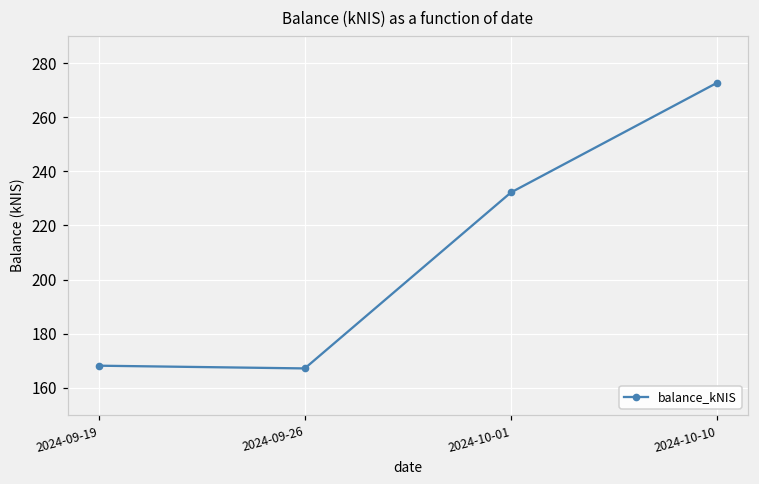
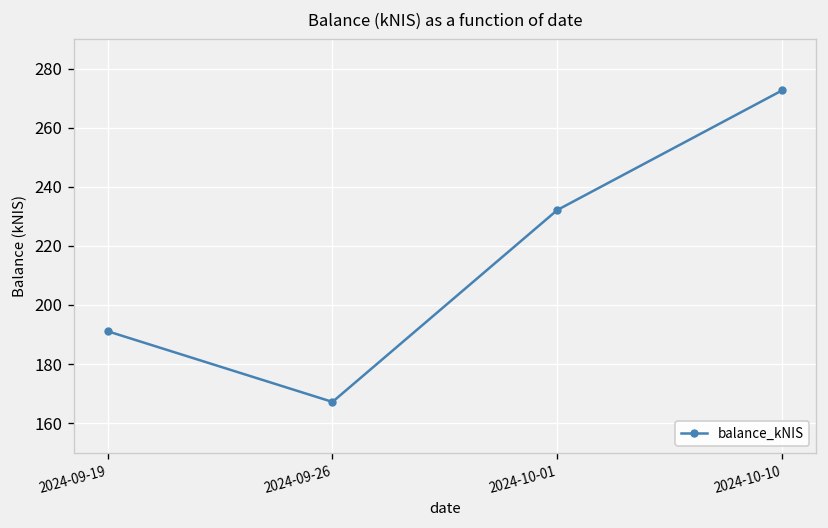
  {
-   "2024-09-19": 168,
+   "2024-09-19": 191,
    "2024-09-26": 167,
    "2024-10-01": 232,
    "2024-10-10": 273
  }
